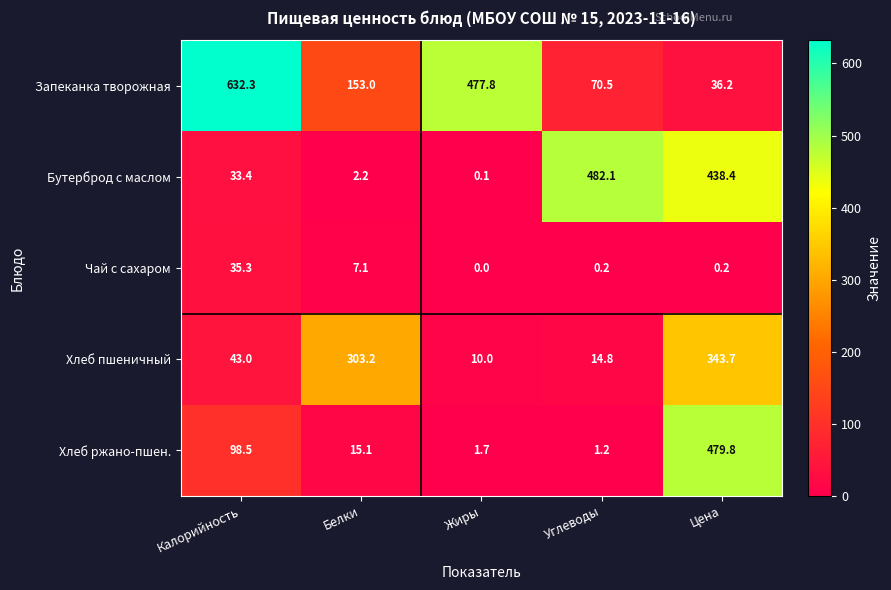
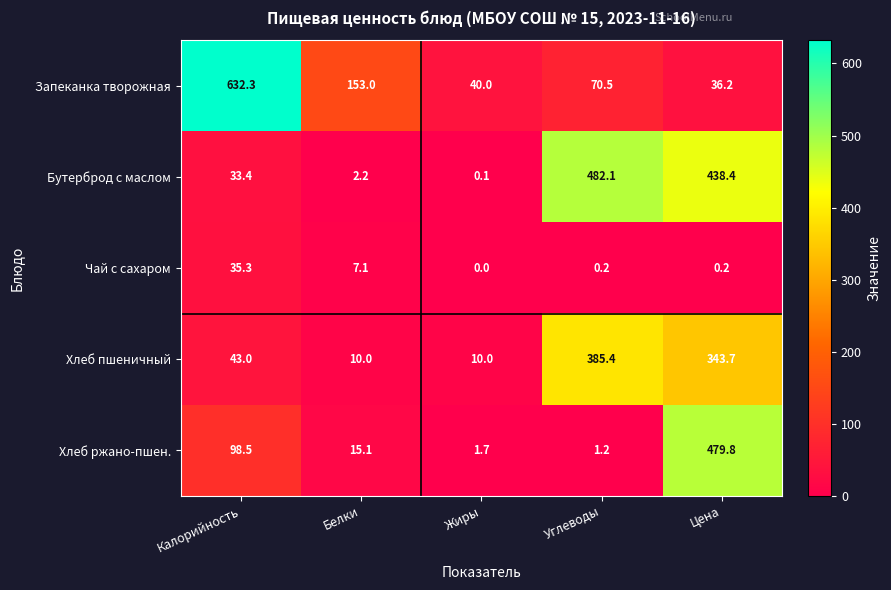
  {
    "Запеканка творожная": {
      "Калорийность": 632.3,
      "Белки": 153.0,
-     "Жиры": 477.8,
+     "Жиры": 40.0,
      "Углеводы": 70.5,
      "Цена": 36.2
    },
    "Бутерброд с маслом": {
      "Калорийность": 33.4,
      "Белки": 2.2,
      "Жиры": 0.1,
      "Углеводы": 482.1,
      "Цена": 438.4
    },
    "Чай с сахаром": {
      "Калорийность": 35.3,
      "Белки": 7.1,
      "Жиры": 0.0,
      "Углеводы": 0.2,
      "Цена": 0.2
    },
    "Хлеб пшеничный": {
      "Калорийность": 43.0,
-     "Белки": 303.2,
+     "Белки": 10.0,
      "Жиры": 10.0,
-     "Углеводы": 14.8,
+     "Углеводы": 385.4,
      "Цена": 343.7
    },
    "Хлеб ржано-пшен.": {
      "Калорийность": 98.5,
      "Белки": 15.1,
      "Жиры": 1.7,
      "Углеводы": 1.2,
      "Цена": 479.8
    }
  }
